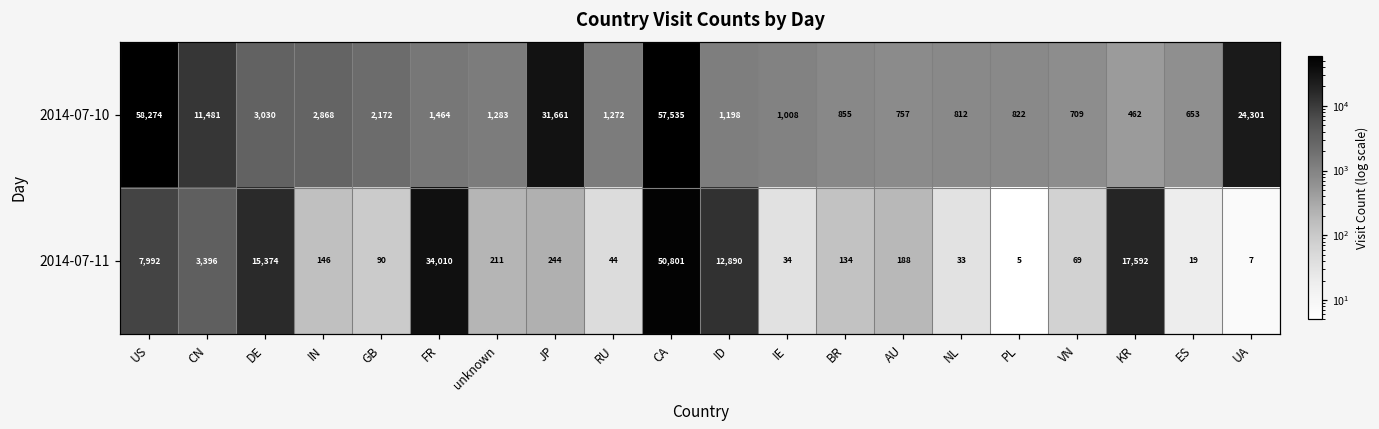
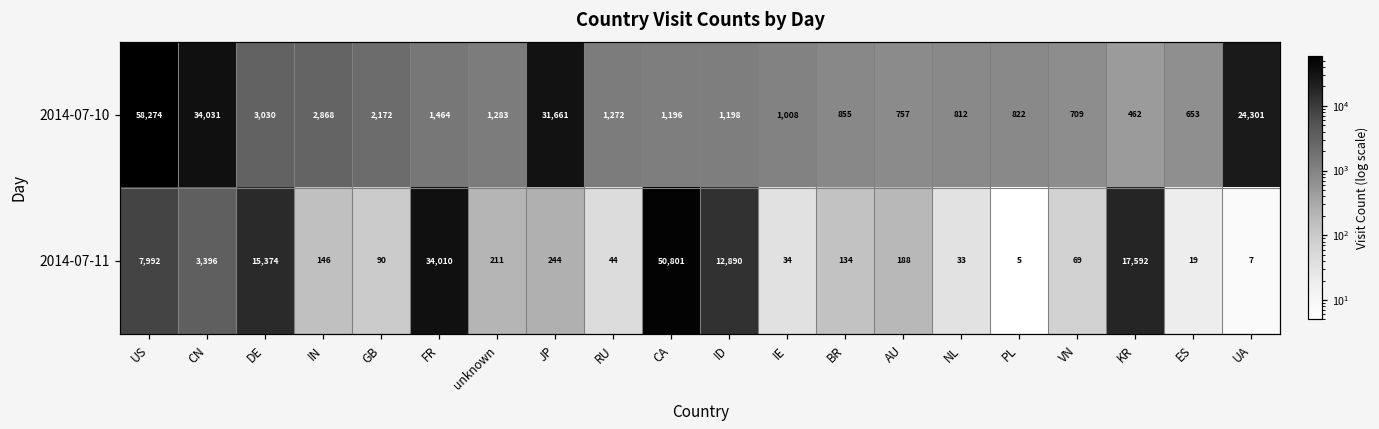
  {
    "2014-07-10": {
      "US": "58,274",
-     "CN": "11,481",
+     "CN": "34,031",
      "DE": "3,030",
      "IN": "2,868",
      "GB": "2,172",
      "FR": "1,464",
      "unknown": "1,283",
      "JP": "31,661",
      "RU": "1,272",
-     "CA": "57,535",
+     "CA": "1,196",
      "ID": "1,198",
      "IE": "1,008",
      "BR": "855",
      "AU": "757",
      "NL": "812",
      "PL": "822",
      "VN": "709",
      "KR": "462",
      "ES": "653",
      "UA": "24,301"
    },
    "2014-07-11": {
      "US": "7,992",
      "CN": "3,396",
      "DE": "15,374",
      "IN": "146",
      "GB": "90",
      "FR": "34,010",
      "unknown": "211",
      "JP": "244",
      "RU": "44",
      "CA": "50,801",
      "ID": "12,890",
      "IE": "34",
      "BR": "134",
      "AU": "188",
      "NL": "33",
      "PL": "5",
      "VN": "69",
      "KR": "17,592",
      "ES": "19",
      "UA": "7"
    }
  }
